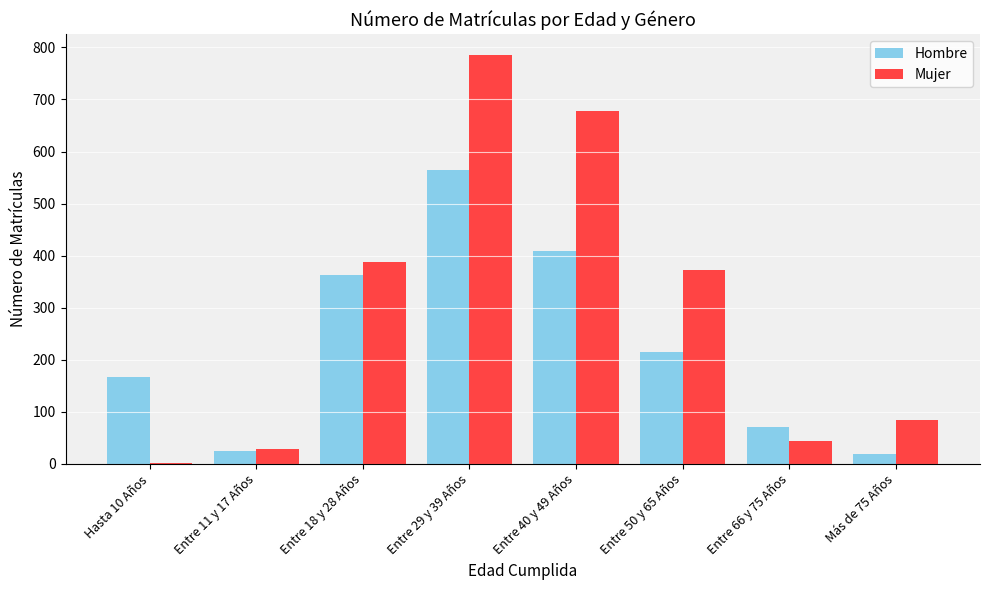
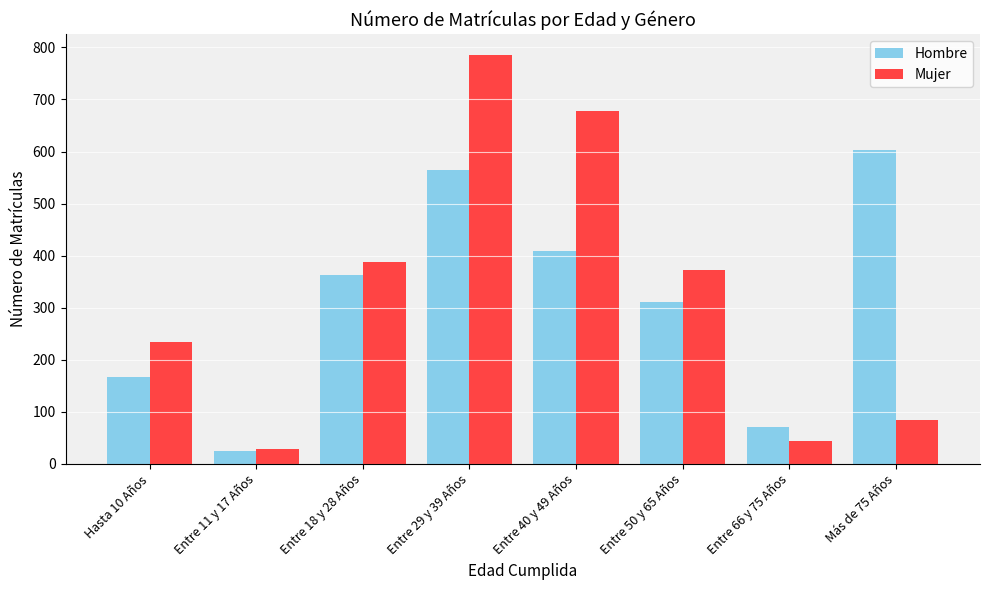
  {
    "Hombre": {
      "Hasta 10 Años": 170,
      "Entre 11 y 17 Años": 20,
      "Entre 18 y 28 Años": 360,
      "Entre 29 y 39 Años": 570,
      "Entre 40 y 49 Años": 410,
-     "Entre 50 y 65 Años": 210,
+     "Entre 50 y 65 Años": 310,
      "Entre 66 y 75 Años": 70,
-     "Más de 75 Años": 20
+     "Más de 75 Años": 600
    },
    "Mujer": {
-     "Hasta 10 Años": 0,
+     "Hasta 10 Años": 240,
      "Entre 11 y 17 Años": 30,
      "Entre 18 y 28 Años": 390,
      "Entre 29 y 39 Años": 790,
      "Entre 40 y 49 Años": 680,
      "Entre 50 y 65 Años": 370,
      "Entre 66 y 75 Años": 40,
      "Más de 75 Años": 90
    }
  }
